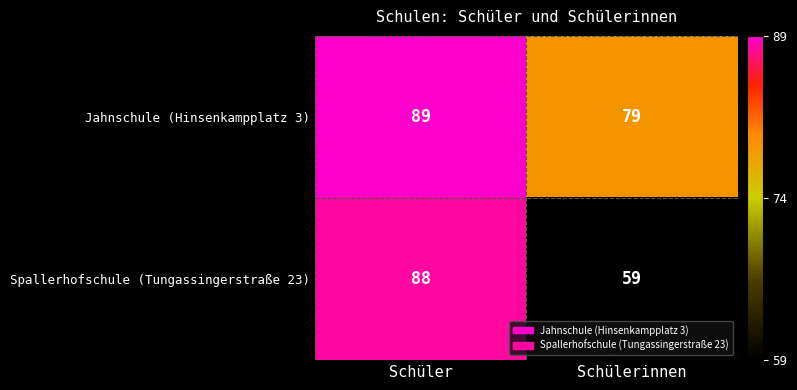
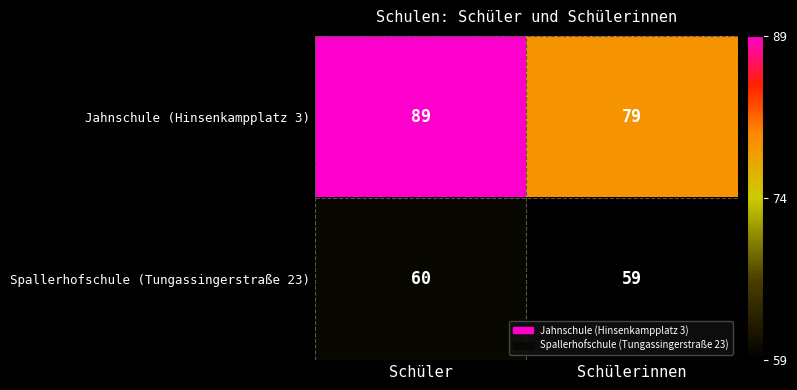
  {
    "Jahnschule (Hinsenkampplatz 3)": {
      "Schüler": 89,
      "Schülerinnen": 79
    },
    "Spallerhofschule (Tungassingerstraße 23)": {
-     "Schüler": 88,
+     "Schüler": 60,
      "Schülerinnen": 59
    }
  }
